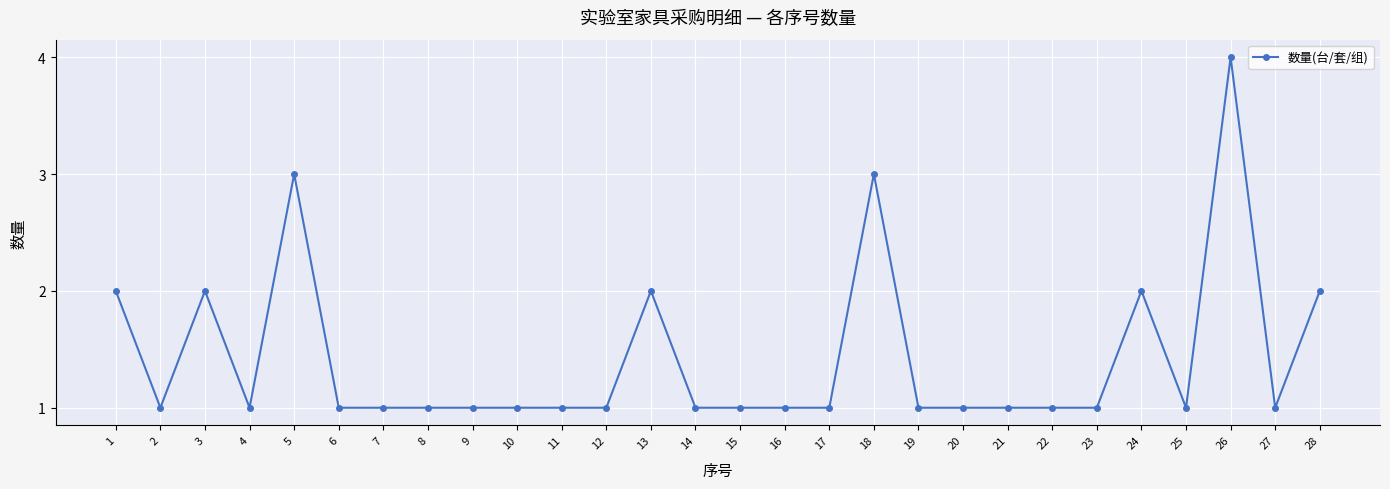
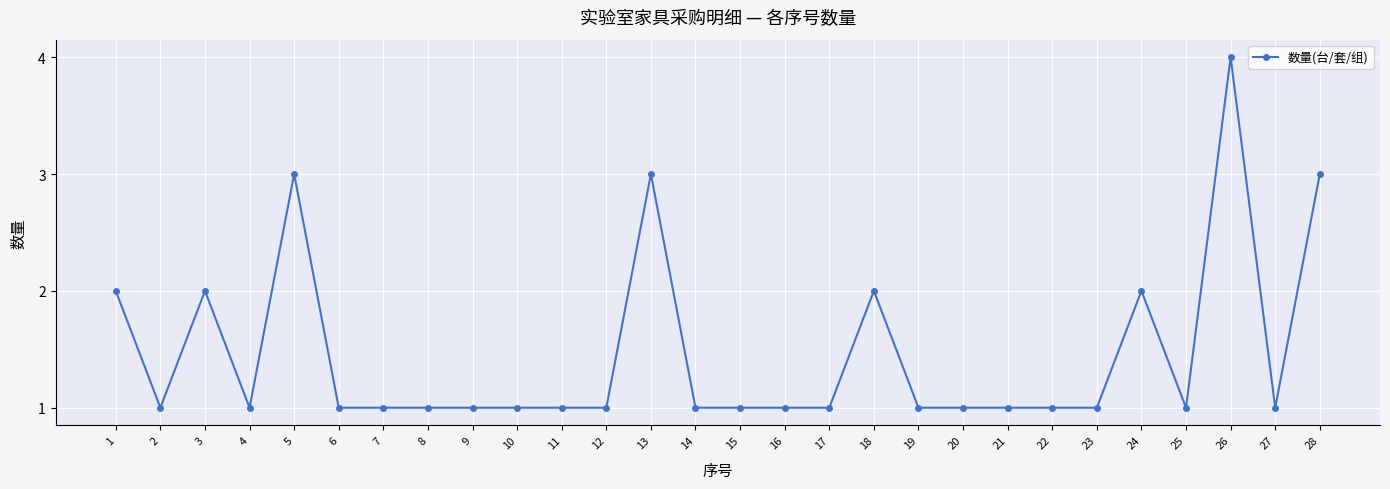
  {
    "1": 2,
    "2": 1,
    "3": 2,
    "4": 1,
    "5": 3,
    "6": 1,
    "7": 1,
    "8": 1,
    "9": 1,
    "10": 1,
    "11": 1,
    "12": 1,
-   "13": 2,
+   "13": 3,
    "14": 1,
    "15": 1,
    "16": 1,
    "17": 1,
-   "18": 3,
+   "18": 2,
    "19": 1,
    "20": 1,
    "21": 1,
    "22": 1,
    "23": 1,
    "24": 2,
    "25": 1,
    "26": 4,
    "27": 1,
-   "28": 2
+   "28": 3
  }
